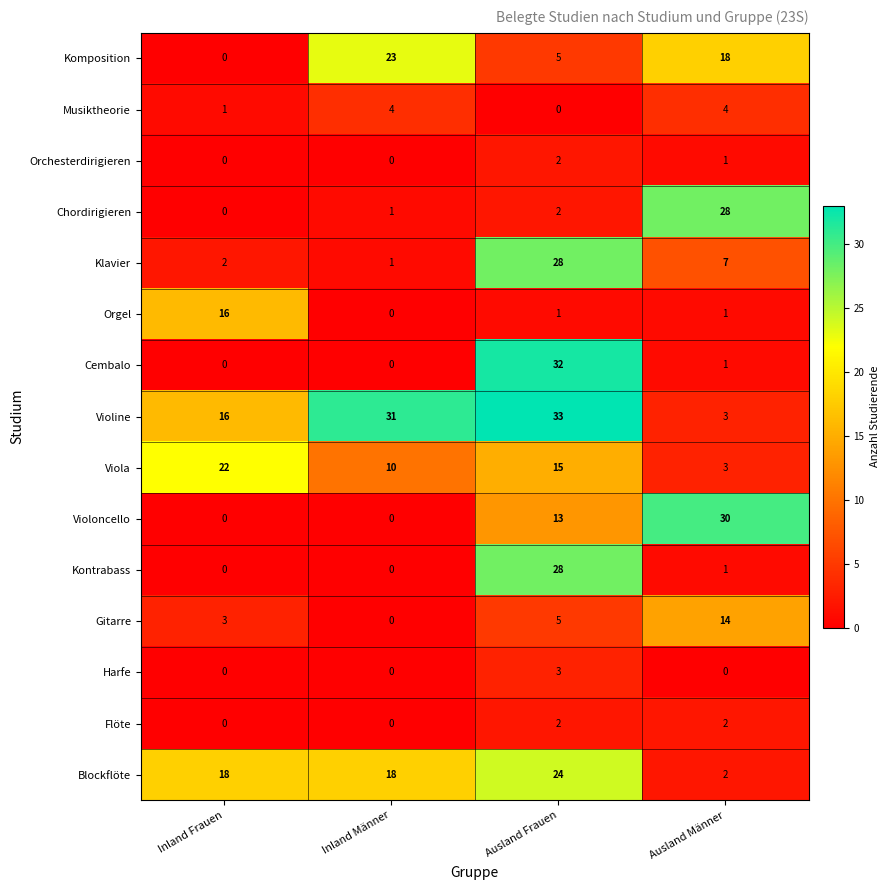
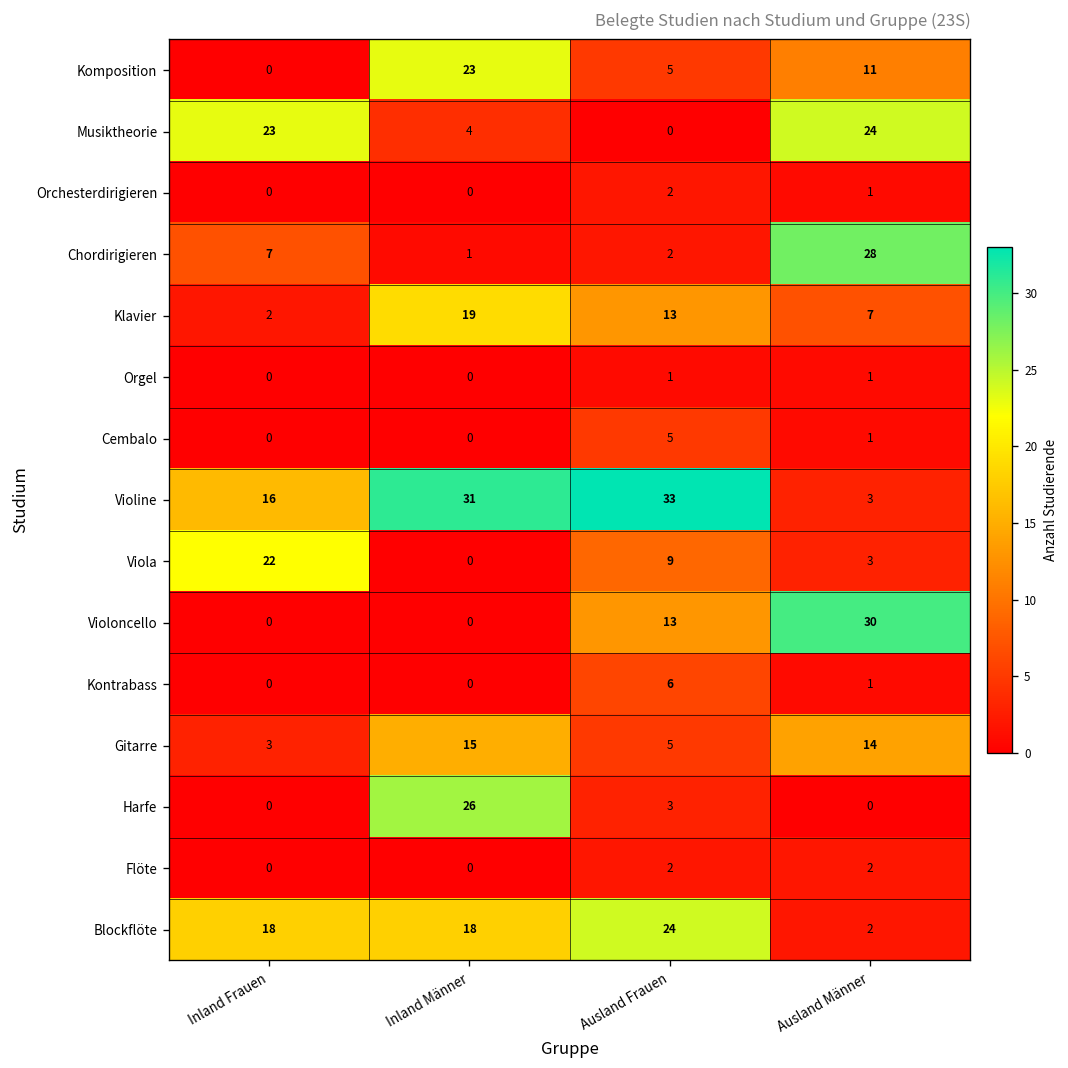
  {
    "Komposition": {
      "Inland Frauen": 0,
      "Inland Männer": 23,
      "Ausland Frauen": 5,
-     "Ausland Männer": 18
+     "Ausland Männer": 11
    },
    "Musiktheorie": {
-     "Inland Frauen": 1,
+     "Inland Frauen": 23,
      "Inland Männer": 4,
      "Ausland Frauen": 0,
-     "Ausland Männer": 4
+     "Ausland Männer": 24
    },
    "Orchesterdirigieren": {
      "Inland Frauen": 0,
      "Inland Männer": 0,
      "Ausland Frauen": 2,
      "Ausland Männer": 1
    },
    "Chordirigieren": {
-     "Inland Frauen": 0,
+     "Inland Frauen": 7,
      "Inland Männer": 1,
      "Ausland Frauen": 2,
      "Ausland Männer": 28
    },
    "Klavier": {
      "Inland Frauen": 2,
-     "Inland Männer": 1,
-     "Ausland Frauen": 28,
+     "Inland Männer": 19,
+     "Ausland Frauen": 13,
      "Ausland Männer": 7
    },
    "Orgel": {
-     "Inland Frauen": 16,
+     "Inland Frauen": 0,
      "Inland Männer": 0,
      "Ausland Frauen": 1,
      "Ausland Männer": 1
    },
    "Cembalo": {
      "Inland Frauen": 0,
      "Inland Männer": 0,
-     "Ausland Frauen": 32,
+     "Ausland Frauen": 5,
      "Ausland Männer": 1
    },
    "Violine": {
      "Inland Frauen": 16,
      "Inland Männer": 31,
      "Ausland Frauen": 33,
      "Ausland Männer": 3
    },
    "Viola": {
      "Inland Frauen": 22,
-     "Inland Männer": 10,
-     "Ausland Frauen": 15,
+     "Inland Männer": 0,
+     "Ausland Frauen": 9,
      "Ausland Männer": 3
    },
    "Violoncello": {
      "Inland Frauen": 0,
      "Inland Männer": 0,
      "Ausland Frauen": 13,
      "Ausland Männer": 30
    },
    "Kontrabass": {
      "Inland Frauen": 0,
      "Inland Männer": 0,
-     "Ausland Frauen": 28,
+     "Ausland Frauen": 6,
      "Ausland Männer": 1
    },
    "Gitarre": {
      "Inland Frauen": 3,
-     "Inland Männer": 0,
+     "Inland Männer": 15,
      "Ausland Frauen": 5,
      "Ausland Männer": 14
    },
    "Harfe": {
      "Inland Frauen": 0,
-     "Inland Männer": 0,
+     "Inland Männer": 26,
      "Ausland Frauen": 3,
      "Ausland Männer": 0
    },
    "Flöte": {
      "Inland Frauen": 0,
      "Inland Männer": 0,
      "Ausland Frauen": 2,
      "Ausland Männer": 2
    },
    "Blockflöte": {
      "Inland Frauen": 18,
      "Inland Männer": 18,
      "Ausland Frauen": 24,
      "Ausland Männer": 2
    }
  }
